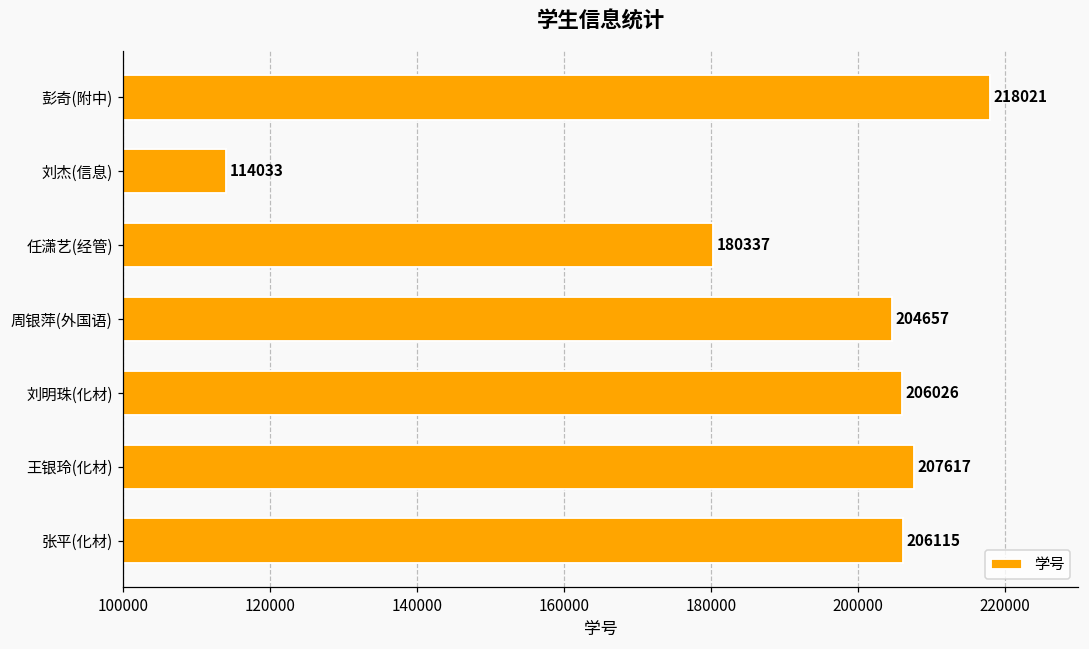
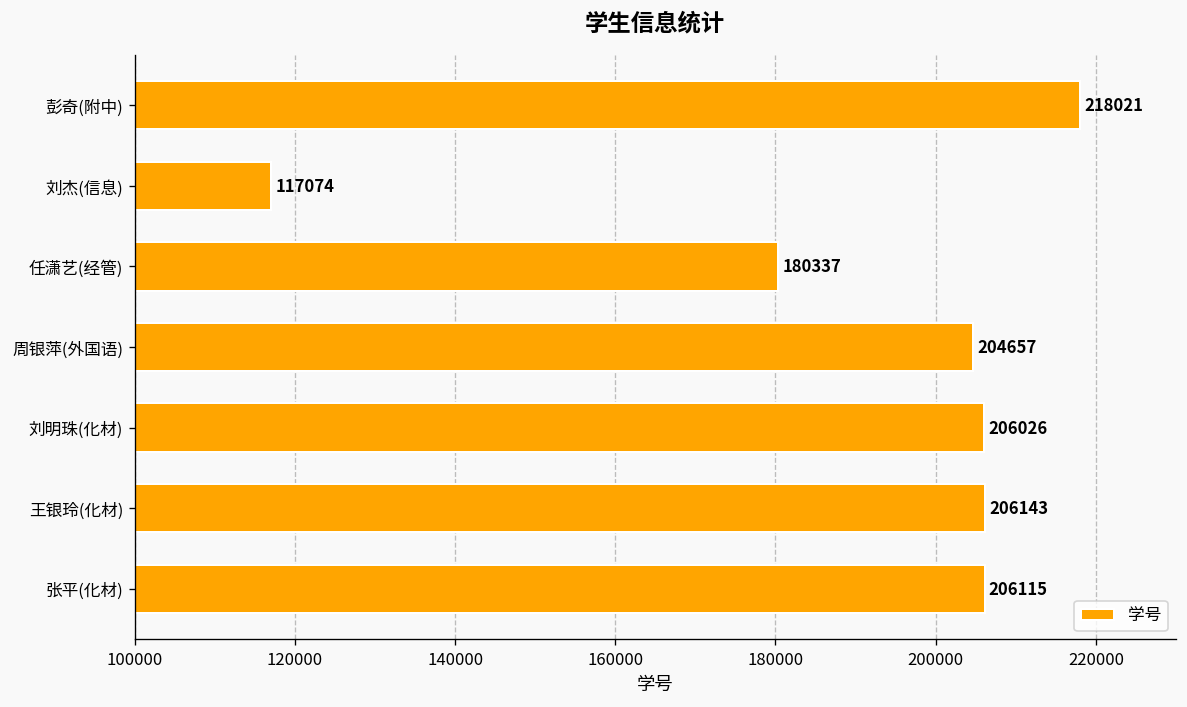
  {
    "彭奇(附中)": 218021,
-   "刘杰(信息)": 114033,
+   "刘杰(信息)": 117074,
    "任潇艺(经管)": 180337,
    "周银萍(外国语)": 204657,
    "刘明珠(化材)": 206026,
-   "王银玲(化材)": 207617,
+   "王银玲(化材)": 206143,
    "张平(化材)": 206115
  }
